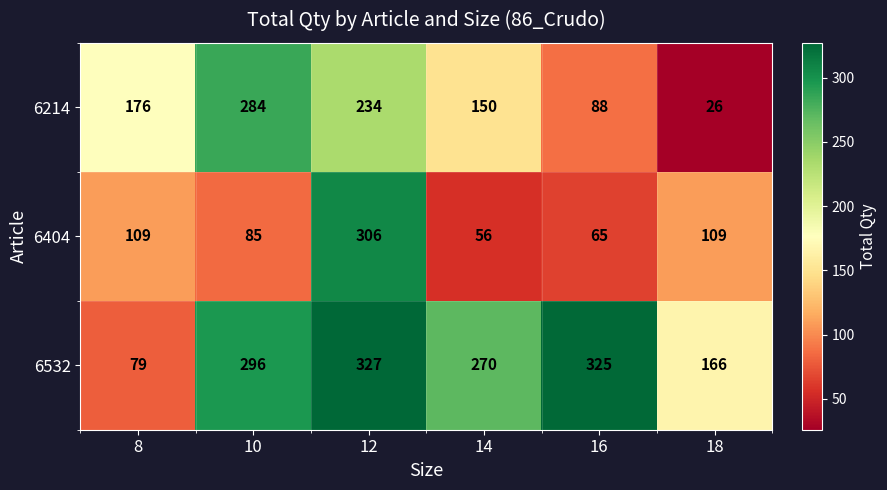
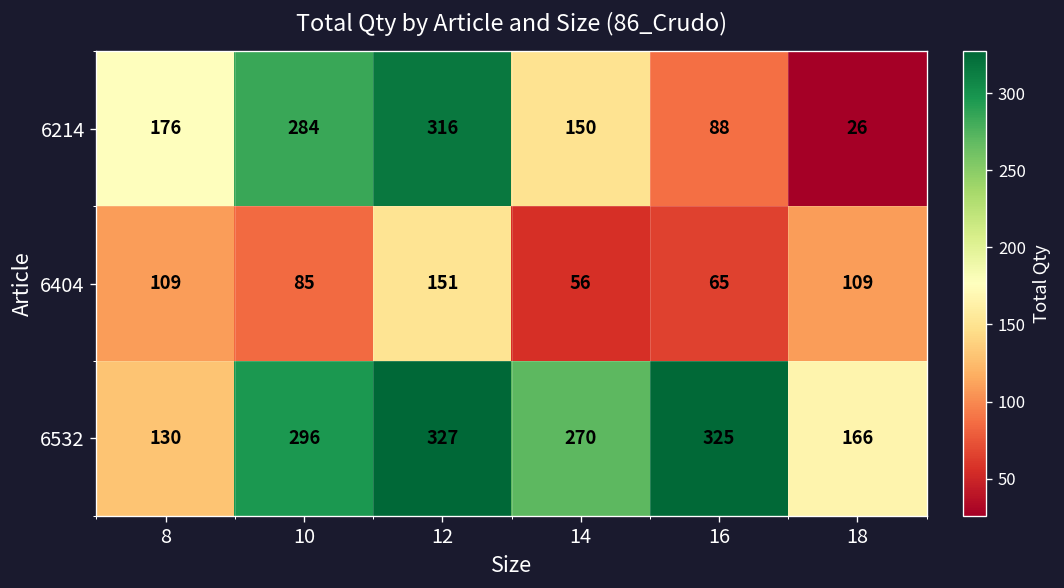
  {
    "6214": {
      "8": 176,
      "10": 284,
-     "12": 234,
+     "12": 316,
      "14": 150,
      "16": 88,
      "18": 26
    },
    "6404": {
      "8": 109,
      "10": 85,
-     "12": 306,
+     "12": 151,
      "14": 56,
      "16": 65,
      "18": 109
    },
    "6532": {
-     "8": 79,
+     "8": 130,
      "10": 296,
      "12": 327,
      "14": 270,
      "16": 325,
      "18": 166
    }
  }
